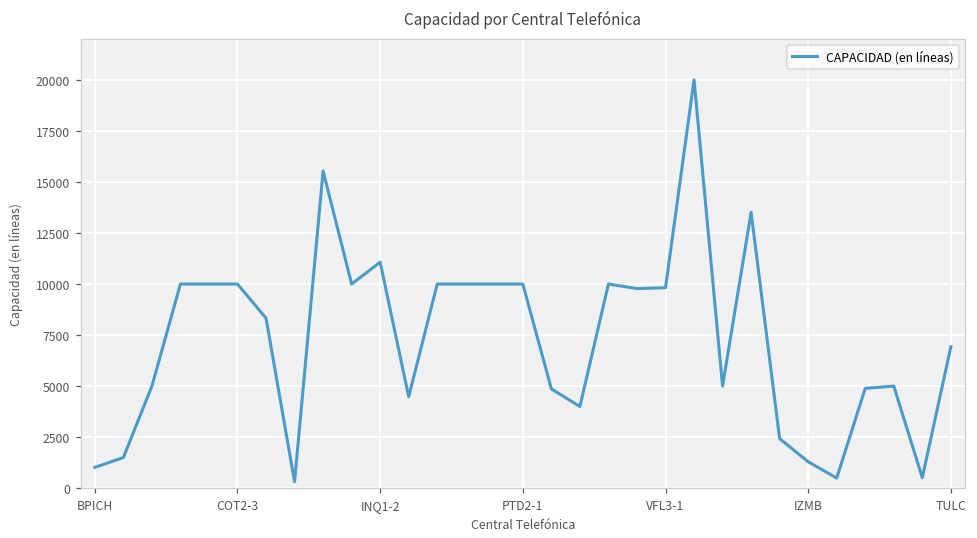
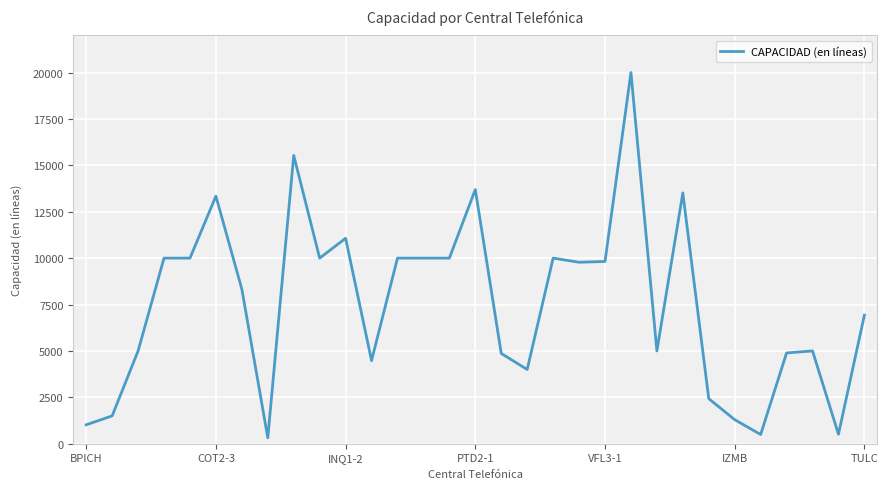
  {
    "BPICH": 1000,
-   "COT2-3": 10000,
+   "COT2-3": 13300,
    "INQ1-2": 11100,
-   "PTD2-1": 10000,
+   "PTD2-1": 13700,
    "VFL3-1": 9800,
    "IZMB": 1300,
    "TULC": 6900
  }
